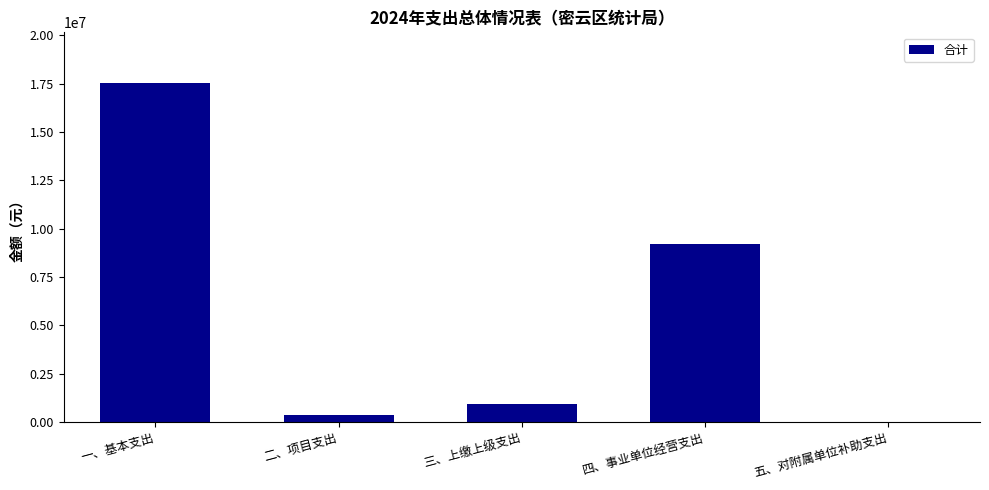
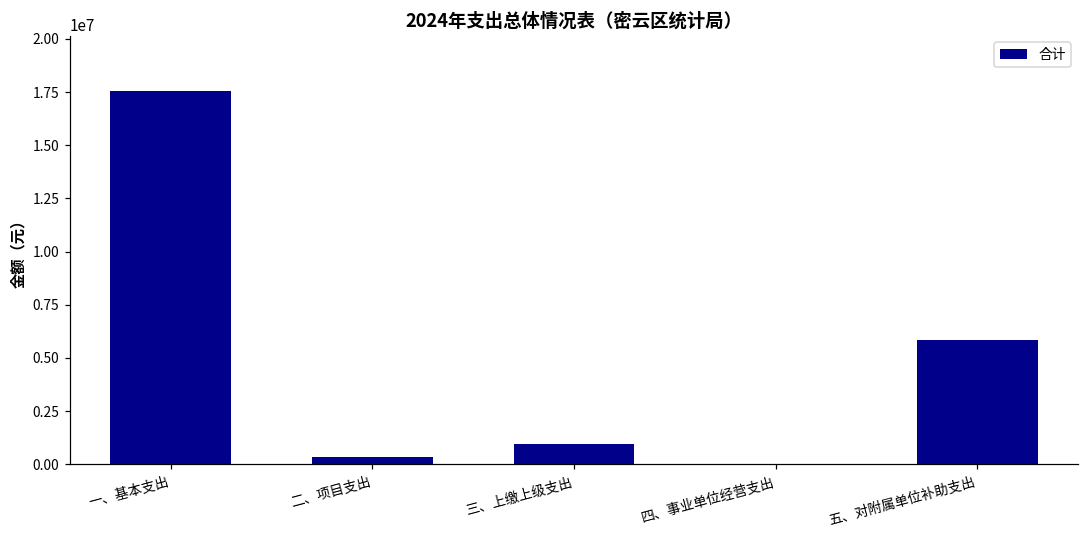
  {
    "一、基本支出": 17500000,
    "二、项目支出": 400000,
    "三、上缴上级支出": 1000000,
-   "四、事业单位经营支出": 9200000,
-   "五、对附属单位补助支出": 0
+   "四、事业单位经营支出": 0,
+   "五、对附属单位补助支出": 5800000
  }
